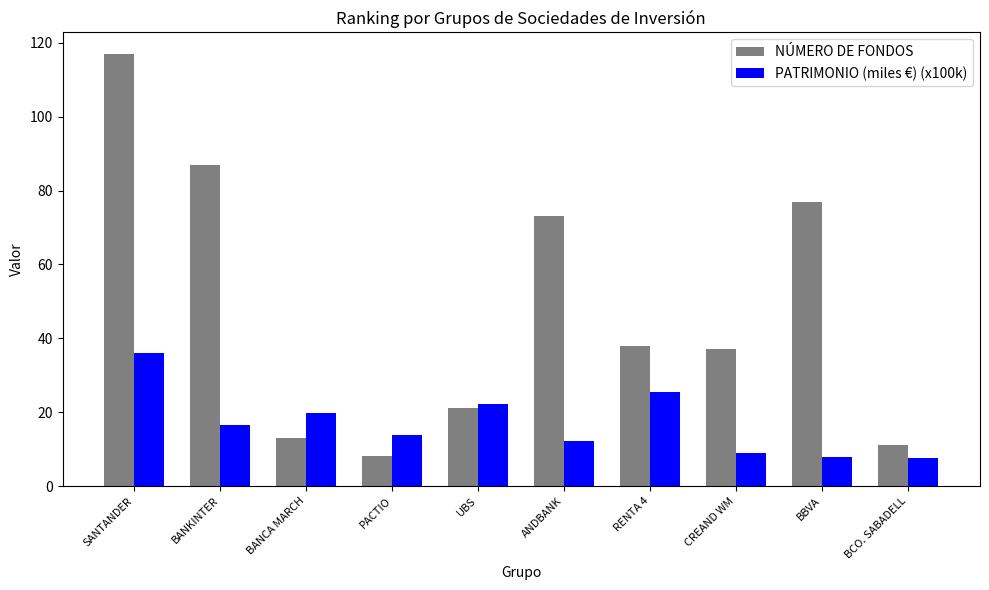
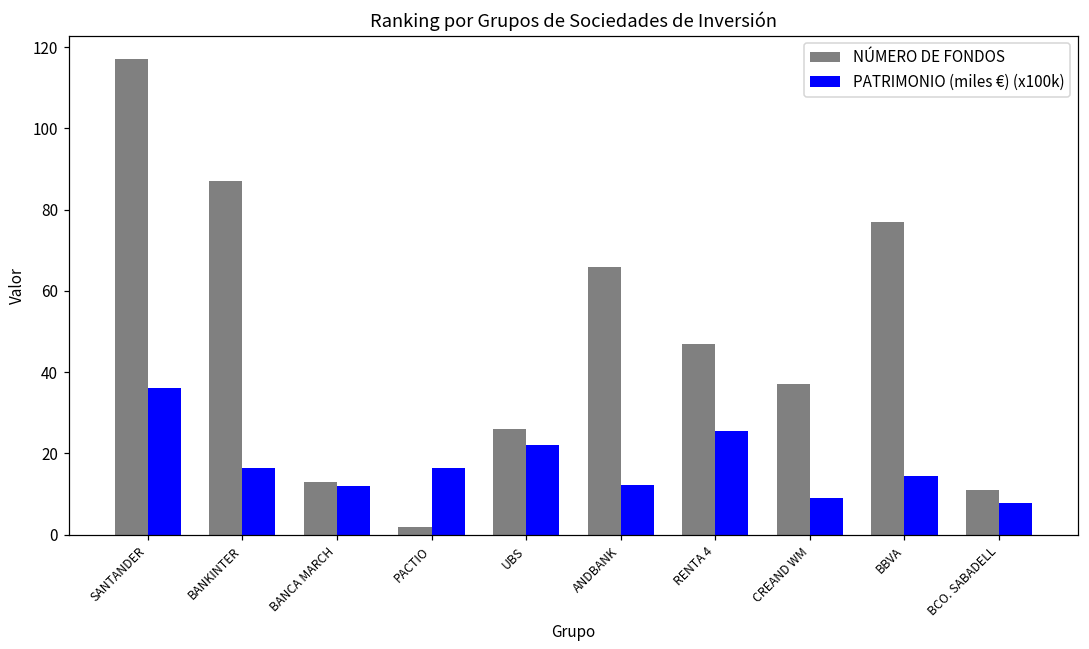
  {
    "NÚMERO DE FONDOS": {
      "SANTANDER": 117,
      "BANKINTER": 87,
      "BANCA MARCH": 13,
-     "PACTIO": 8,
-     "UBS": 21,
-     "ANDBANK": 73,
-     "RENTA 4": 38,
+     "PACTIO": 2,
+     "UBS": 26,
+     "ANDBANK": 66,
+     "RENTA 4": 47,
      "CREAND WM": 37,
      "BBVA": 77,
      "BCO. SABADELL": 11
    },
    "PATRIMONIO (miles €) (x100k)": {
      "SANTANDER": 36,
      "BANKINTER": 16,
-     "BANCA MARCH": 20,
-     "PACTIO": 14,
+     "BANCA MARCH": 12,
+     "PACTIO": 16,
      "UBS": 22,
      "ANDBANK": 12,
      "RENTA 4": 26,
      "CREAND WM": 9,
-     "BBVA": 8,
+     "BBVA": 14,
      "BCO. SABADELL": 8
    }
  }
